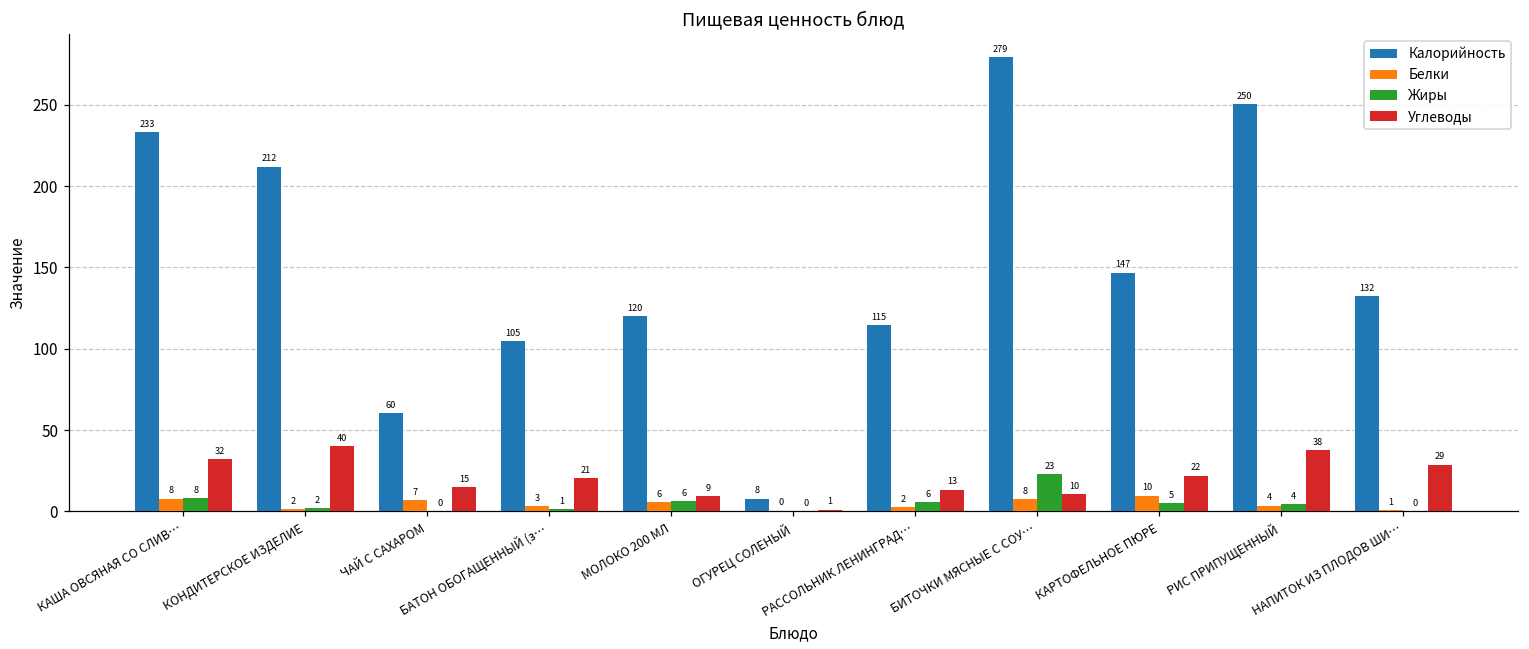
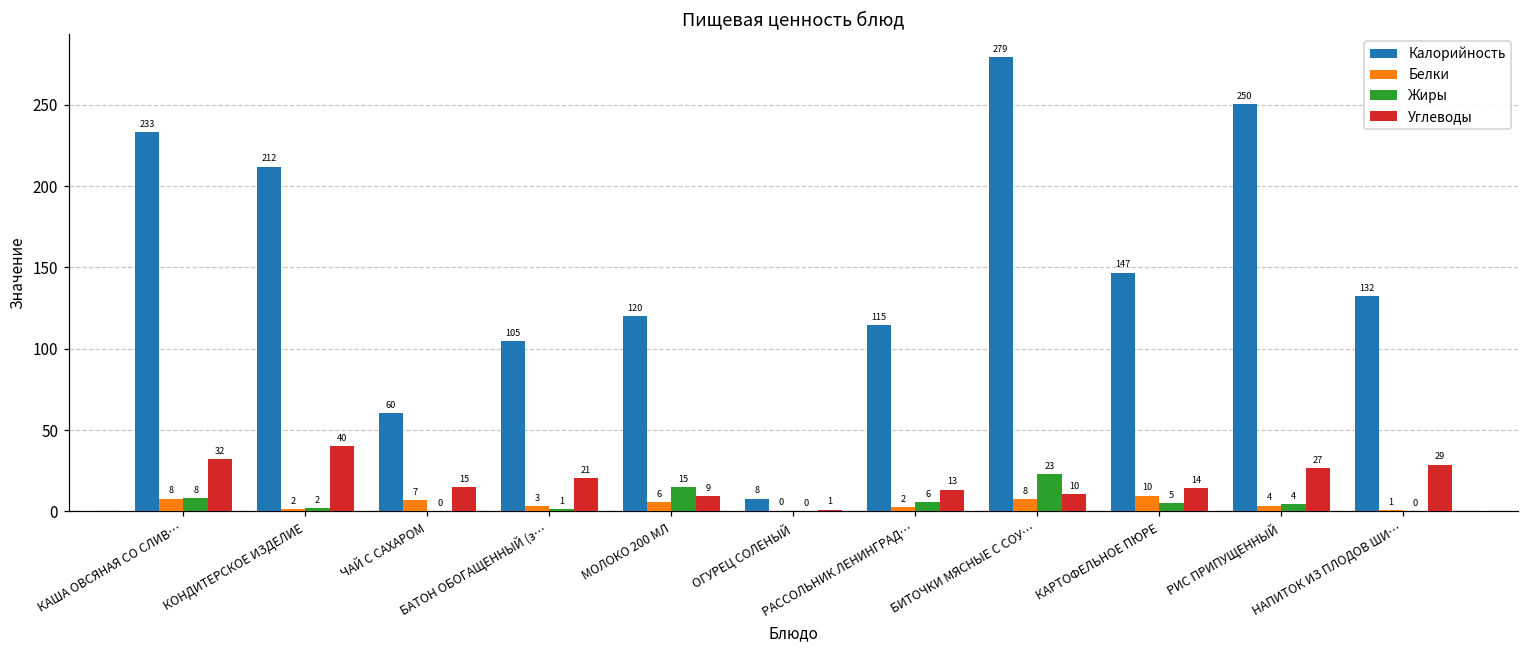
  {
    "Калорийность": {
      "КАША ОВСЯНАЯ СО СЛИВ…": 233,
      "КОНДИТЕРСКОЕ ИЗДЕЛИЕ": 212,
      "ЧАЙ С САХАРОМ": 60,
      "БАТОН ОБОГАЩЕННЫЙ (з…": 105,
      "МОЛОКО 200 МЛ": 120,
      "ОГУРЕЦ СОЛЕНЫЙ": 8,
      "РАССОЛЬНИК ЛЕНИНГРАД…": 115,
      "БИТОЧКИ МЯСНЫЕ С СОУ…": 279,
      "КАРТОФЕЛЬНОЕ ПЮРЕ": 147,
      "РИС ПРИПУЩЕННЫЙ": 250,
      "НАПИТОК ИЗ ПЛОДОВ ШИ…": 132
    },
    "Белки": {
      "КАША ОВСЯНАЯ СО СЛИВ…": 8,
      "КОНДИТЕРСКОЕ ИЗДЕЛИЕ": 2,
      "ЧАЙ С САХАРОМ": 7,
      "БАТОН ОБОГАЩЕННЫЙ (з…": 3,
      "МОЛОКО 200 МЛ": 6,
      "ОГУРЕЦ СОЛЕНЫЙ": 0,
      "РАССОЛЬНИК ЛЕНИНГРАД…": 2,
      "БИТОЧКИ МЯСНЫЕ С СОУ…": 8,
      "КАРТОФЕЛЬНОЕ ПЮРЕ": 10,
      "РИС ПРИПУЩЕННЫЙ": 4,
      "НАПИТОК ИЗ ПЛОДОВ ШИ…": 1
    },
    "Жиры": {
      "КАША ОВСЯНАЯ СО СЛИВ…": 8,
      "КОНДИТЕРСКОЕ ИЗДЕЛИЕ": 2,
      "ЧАЙ С САХАРОМ": 0,
      "БАТОН ОБОГАЩЕННЫЙ (з…": 1,
-     "МОЛОКО 200 МЛ": 6,
+     "МОЛОКО 200 МЛ": 15,
      "ОГУРЕЦ СОЛЕНЫЙ": 0,
      "РАССОЛЬНИК ЛЕНИНГРАД…": 6,
      "БИТОЧКИ МЯСНЫЕ С СОУ…": 23,
      "КАРТОФЕЛЬНОЕ ПЮРЕ": 5,
      "РИС ПРИПУЩЕННЫЙ": 4,
      "НАПИТОК ИЗ ПЛОДОВ ШИ…": 0
    },
    "Углеводы": {
      "КАША ОВСЯНАЯ СО СЛИВ…": 32,
      "КОНДИТЕРСКОЕ ИЗДЕЛИЕ": 40,
      "ЧАЙ С САХАРОМ": 15,
      "БАТОН ОБОГАЩЕННЫЙ (з…": 21,
      "МОЛОКО 200 МЛ": 9,
      "ОГУРЕЦ СОЛЕНЫЙ": 1,
      "РАССОЛЬНИК ЛЕНИНГРАД…": 13,
      "БИТОЧКИ МЯСНЫЕ С СОУ…": 10,
-     "КАРТОФЕЛЬНОЕ ПЮРЕ": 22,
-     "РИС ПРИПУЩЕННЫЙ": 38,
+     "КАРТОФЕЛЬНОЕ ПЮРЕ": 14,
+     "РИС ПРИПУЩЕННЫЙ": 27,
      "НАПИТОК ИЗ ПЛОДОВ ШИ…": 29
    }
  }
